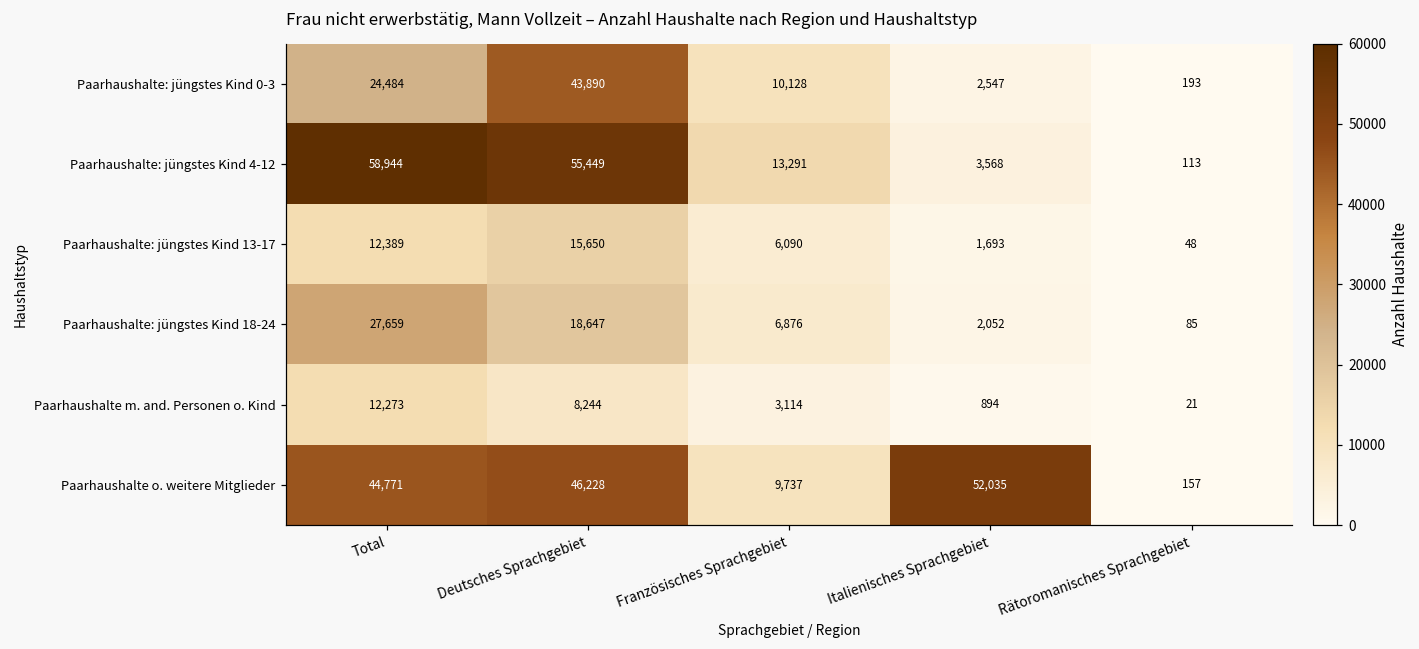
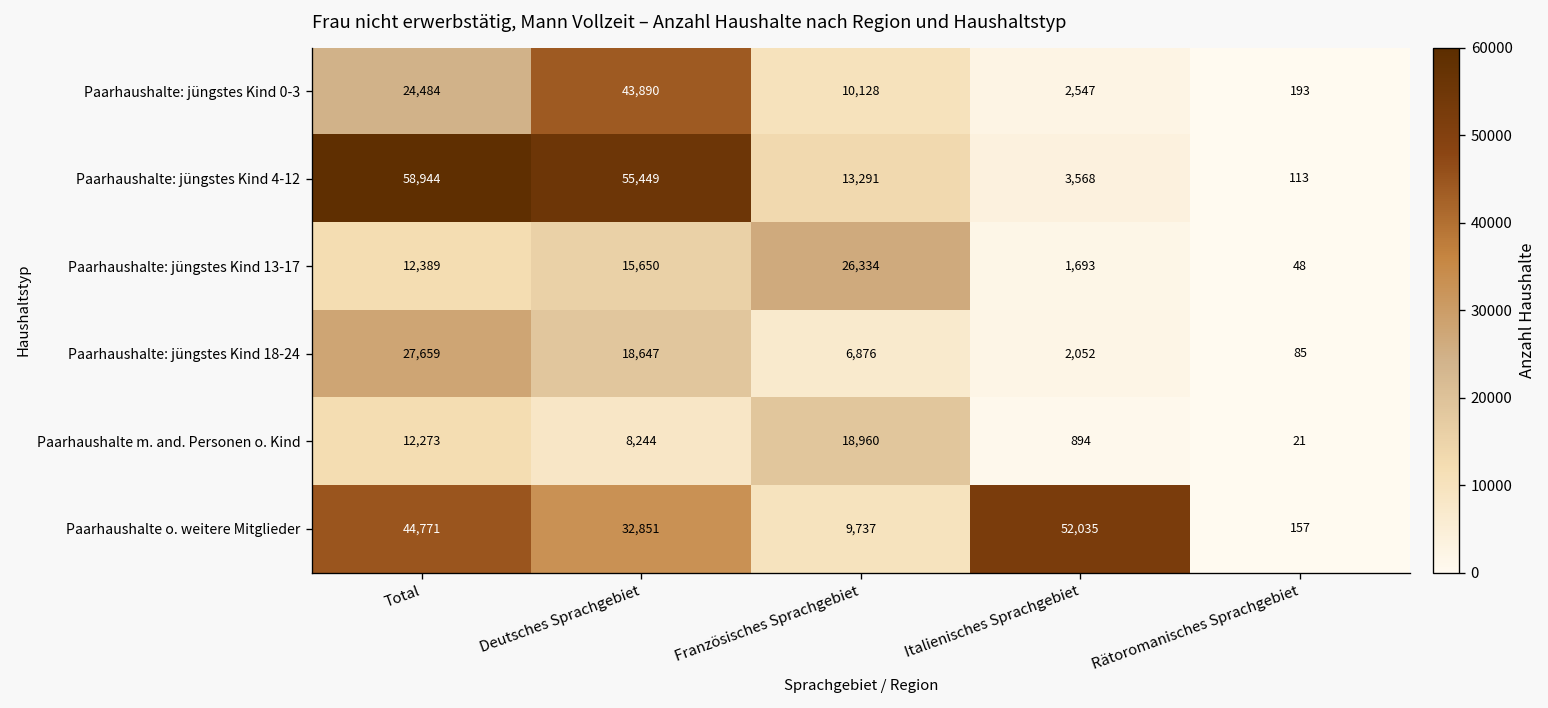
  {
    "Paarhaushalte: jüngstes Kind 0-3": {
      "Total": "24,484",
      "Deutsches Sprachgebiet": "43,890",
      "Französisches Sprachgebiet": "10,128",
      "Italienisches Sprachgebiet": "2,547",
      "Rätoromanisches Sprachgebiet": "193"
    },
    "Paarhaushalte: jüngstes Kind 4-12": {
      "Total": "58,944",
      "Deutsches Sprachgebiet": "55,449",
      "Französisches Sprachgebiet": "13,291",
      "Italienisches Sprachgebiet": "3,568",
      "Rätoromanisches Sprachgebiet": "113"
    },
    "Paarhaushalte: jüngstes Kind 13-17": {
      "Total": "12,389",
      "Deutsches Sprachgebiet": "15,650",
-     "Französisches Sprachgebiet": "6,090",
+     "Französisches Sprachgebiet": "26,334",
      "Italienisches Sprachgebiet": "1,693",
      "Rätoromanisches Sprachgebiet": "48"
    },
    "Paarhaushalte: jüngstes Kind 18-24": {
      "Total": "27,659",
      "Deutsches Sprachgebiet": "18,647",
      "Französisches Sprachgebiet": "6,876",
      "Italienisches Sprachgebiet": "2,052",
      "Rätoromanisches Sprachgebiet": "85"
    },
    "Paarhaushalte m. and. Personen o. Kind": {
      "Total": "12,273",
      "Deutsches Sprachgebiet": "8,244",
-     "Französisches Sprachgebiet": "3,114",
+     "Französisches Sprachgebiet": "18,960",
      "Italienisches Sprachgebiet": "894",
      "Rätoromanisches Sprachgebiet": "21"
    },
    "Paarhaushalte o. weitere Mitglieder": {
      "Total": "44,771",
-     "Deutsches Sprachgebiet": "46,228",
+     "Deutsches Sprachgebiet": "32,851",
      "Französisches Sprachgebiet": "9,737",
      "Italienisches Sprachgebiet": "52,035",
      "Rätoromanisches Sprachgebiet": "157"
    }
  }
